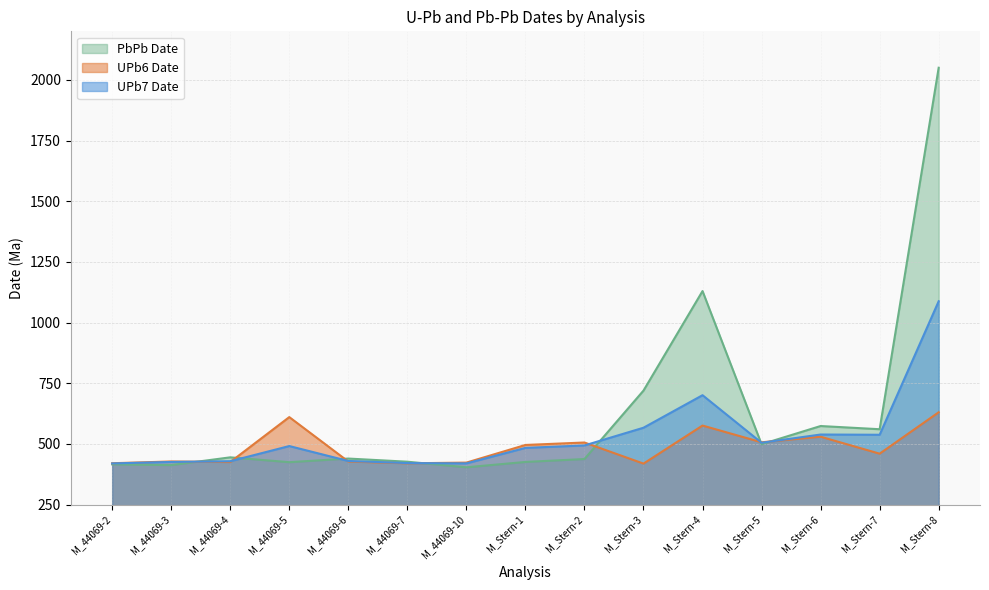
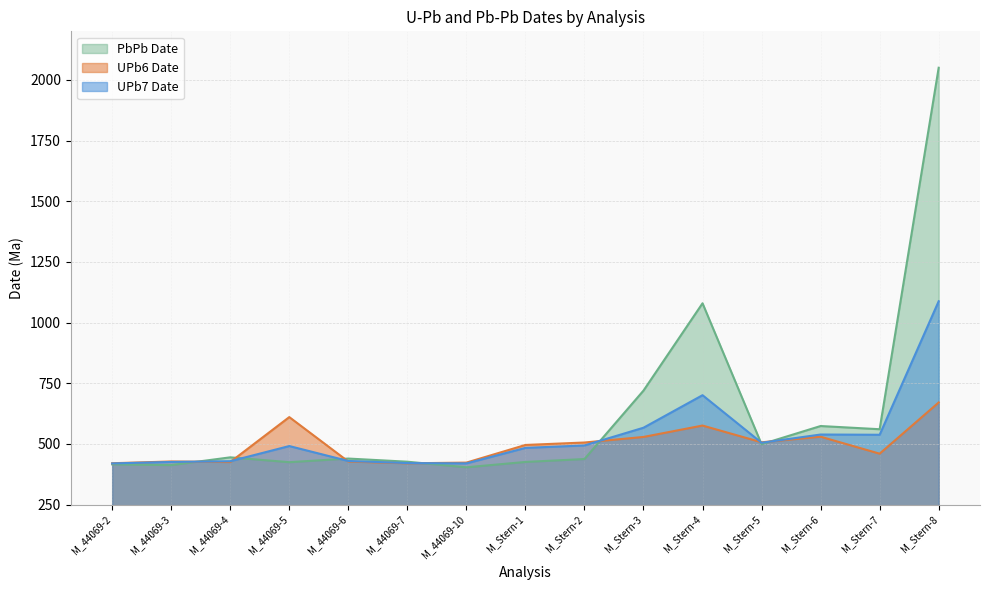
  {
    "PbPb Date": {
      "M_44069-3": 410,
      "M_44069-4": 450,
      "M_44069-5": 430,
      "M_44069-10": 400,
      "M_Stern-1": 430,
      "M_Stern-2": 440,
      "M_Stern-3": 720,
-     "M_Stern-4": 1130,
+     "M_Stern-4": 1080,
      "M_Stern-6": 570,
      "M_Stern-7": 560,
      "M_Stern-8": 2050
    },
    "UPb6 Date": {
      "M_44069-5": 610,
      "M_Stern-1": 500,
      "M_Stern-2": 510,
-     "M_Stern-3": 420,
+     "M_Stern-3": 530,
      "M_Stern-4": 580,
      "M_Stern-7": 460,
-     "M_Stern-8": 630
+     "M_Stern-8": 670
    },
    "UPb7 Date": {
      "M_44069-5": 490,
      "M_Stern-1": 480,
      "M_Stern-2": 490,
      "M_Stern-3": 570,
      "M_Stern-4": 700,
      "M_Stern-7": 540,
      "M_Stern-8": 1090
    }
  }
